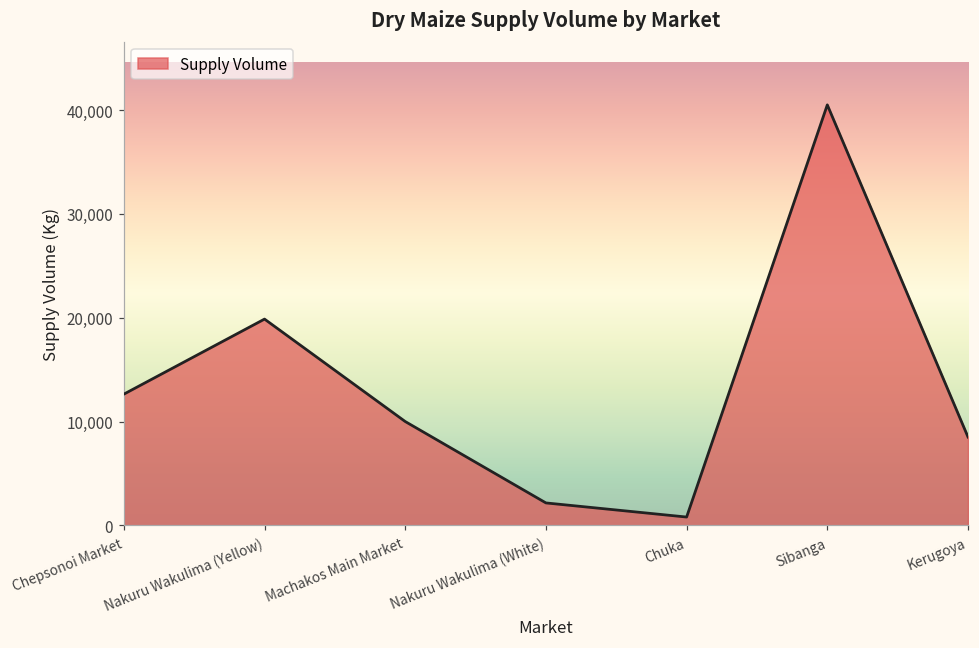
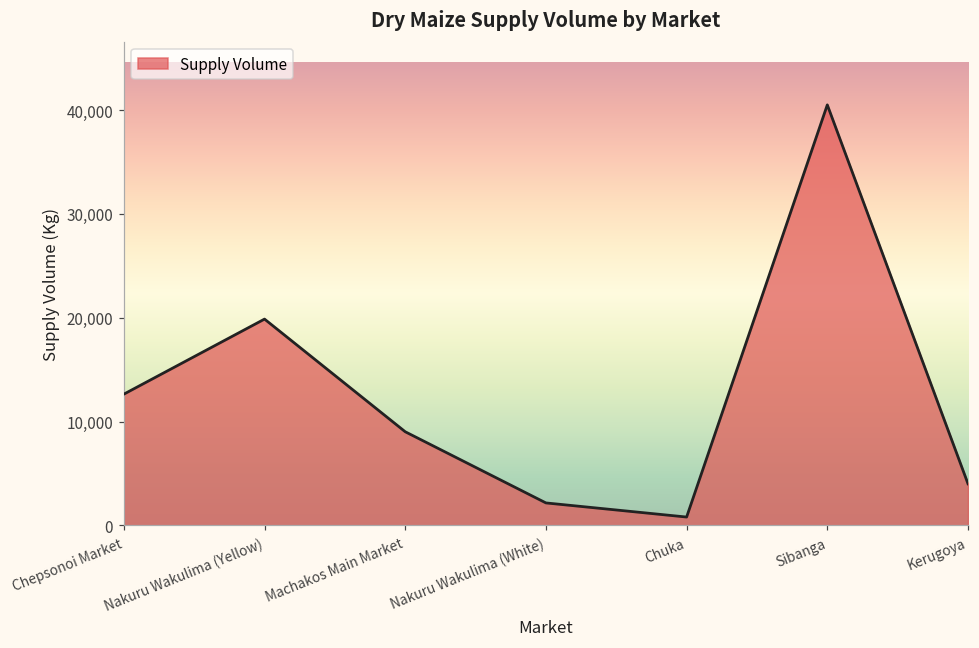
  {
    "Chepsonoi Market": "13,000",
    "Nakuru Wakulima (Yellow)": "20,000",
-   "Machakos Main Market": "10,000",
+   "Machakos Main Market": "9,000",
    "Nakuru Wakulima (White)": "2,000",
    "Chuka": "1,000",
    "Sibanga": "41,000",
-   "Kerugoya": "9,000"
+   "Kerugoya": "4,000"
  }
